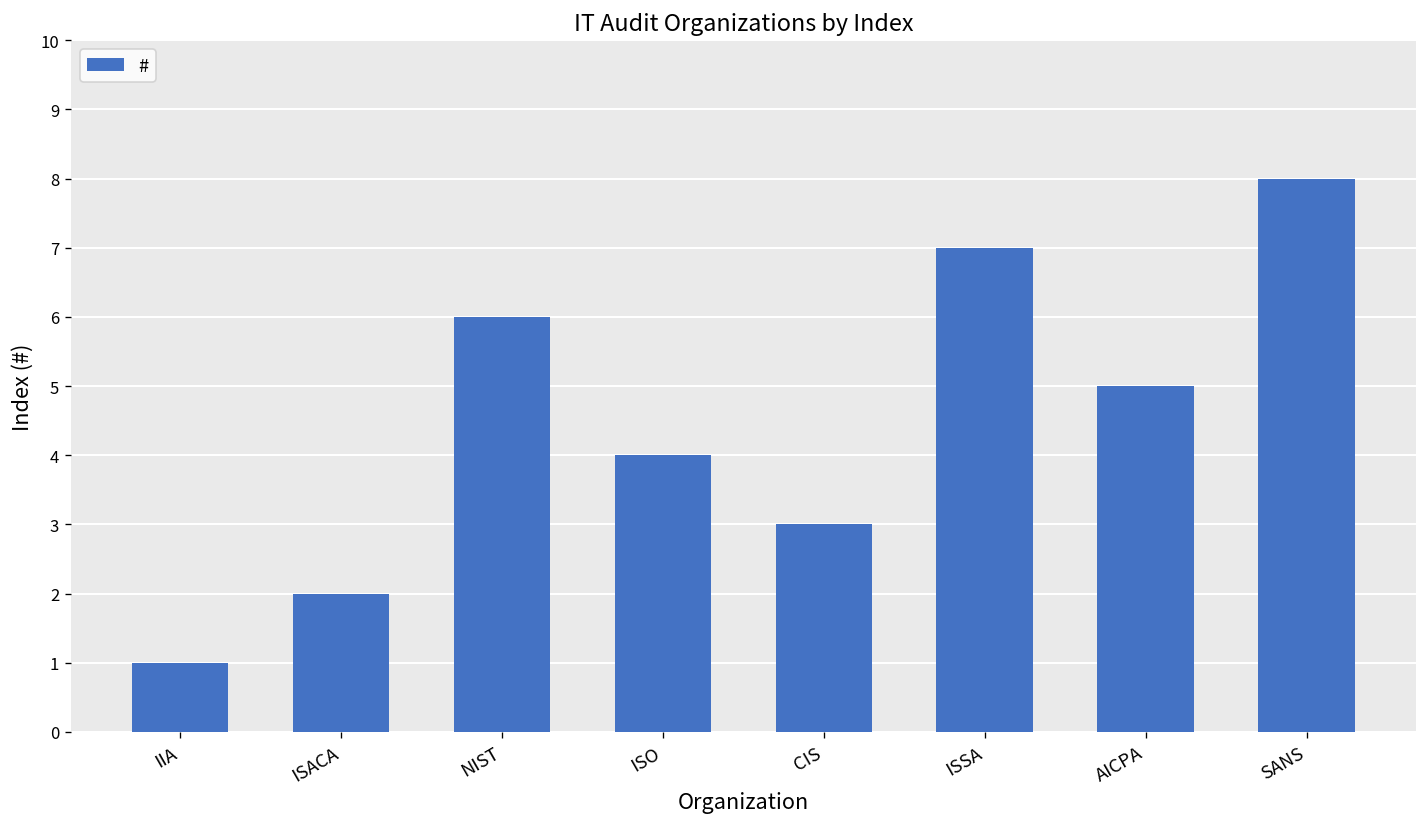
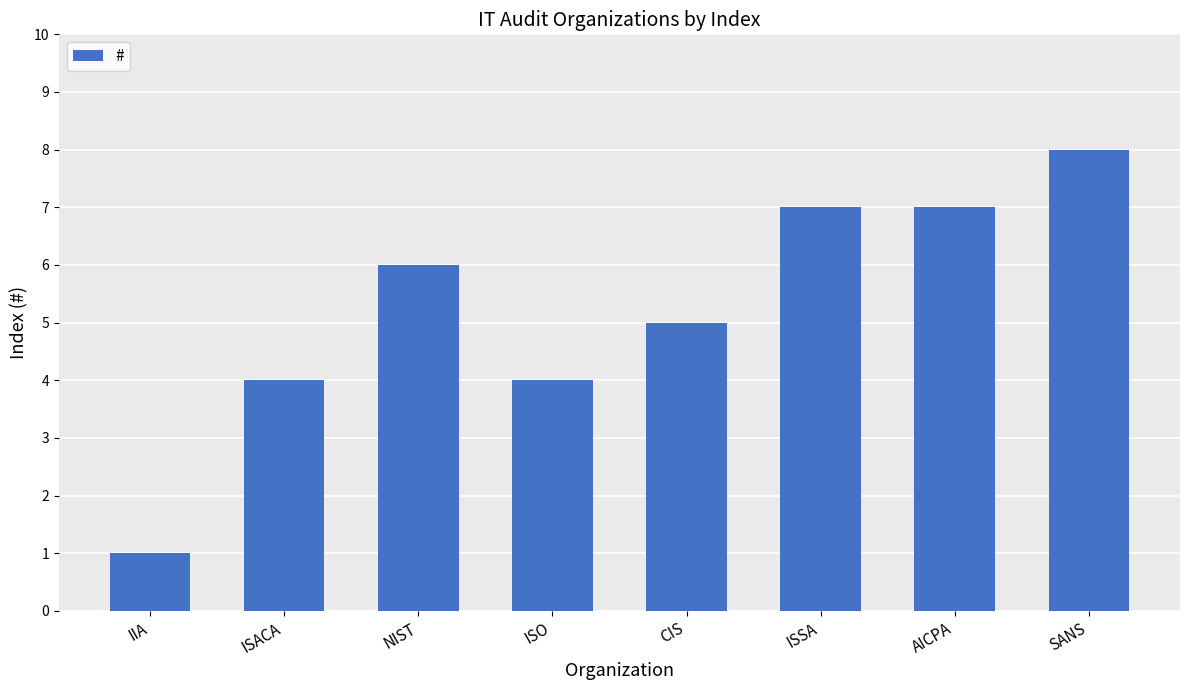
  {
    "IIA": 1,
-   "ISACA": 2,
+   "ISACA": 4,
    "NIST": 6,
    "ISO": 4,
-   "CIS": 3,
+   "CIS": 5,
    "ISSA": 7,
-   "AICPA": 5,
+   "AICPA": 7,
    "SANS": 8
  }
